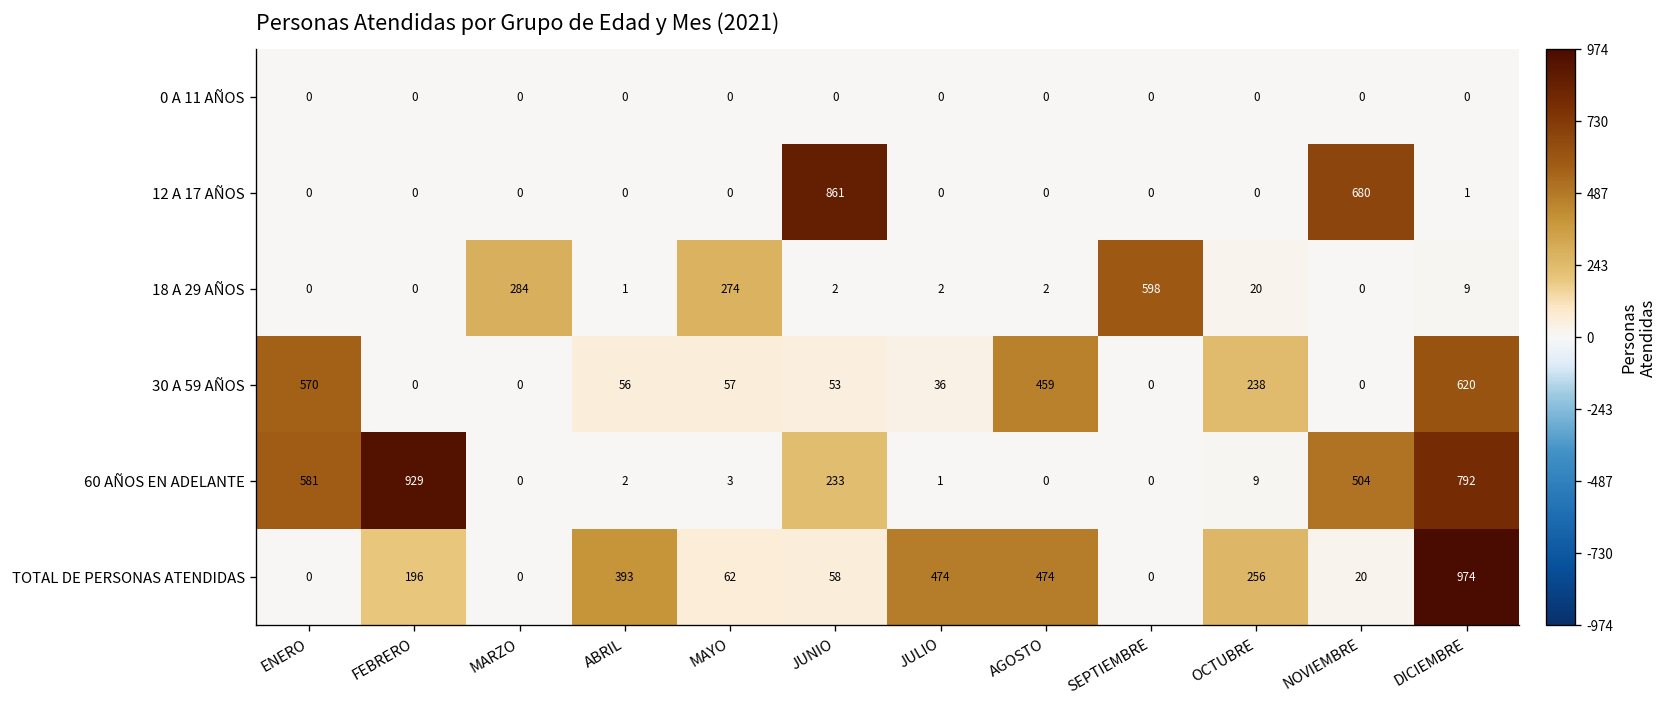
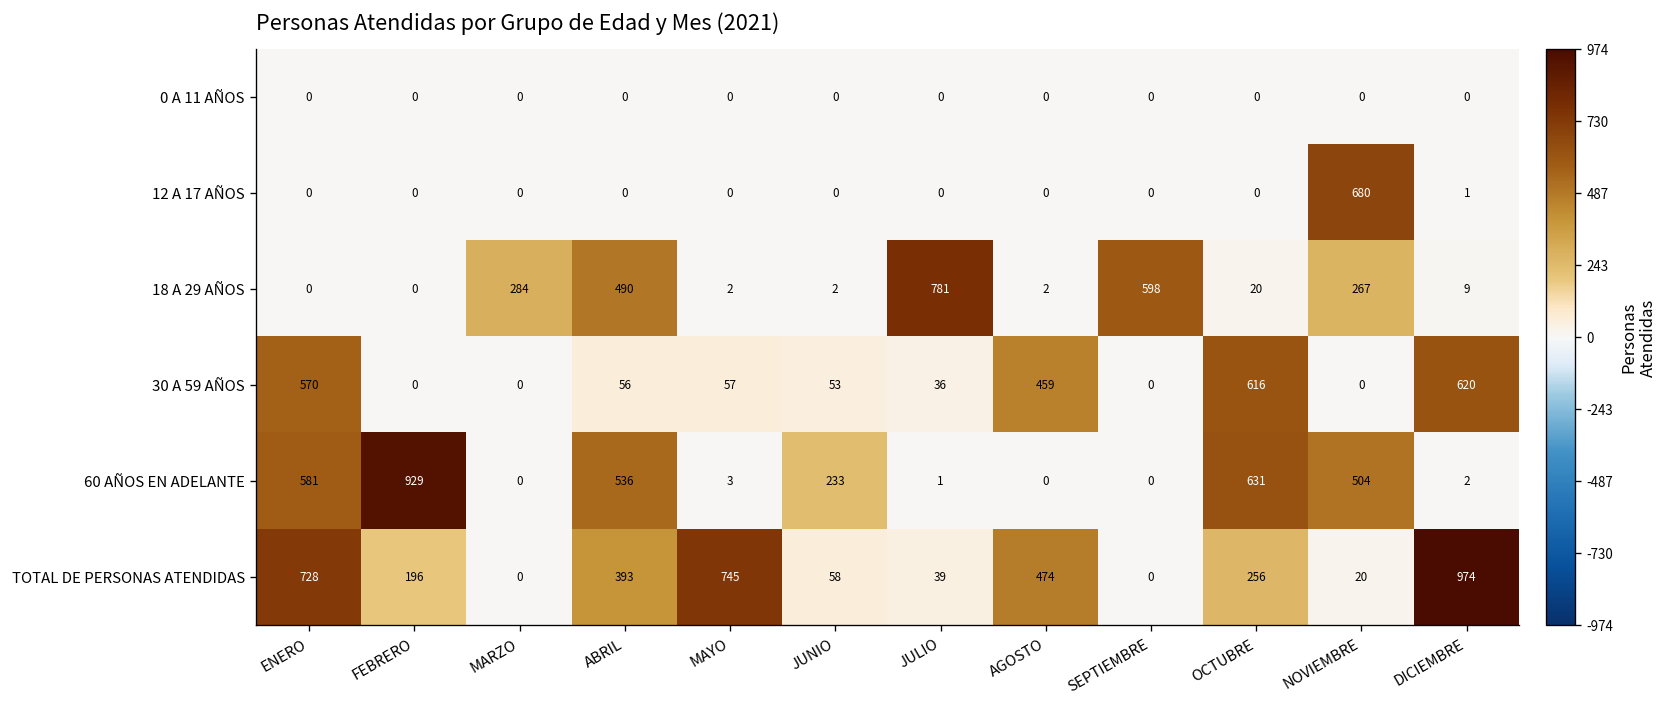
  {
    "0 A 11 AÑOS": {
      "ENERO": 0,
      "FEBRERO": 0,
      "MARZO": 0,
      "ABRIL": 0,
      "MAYO": 0,
      "JUNIO": 0,
      "JULIO": 0,
      "AGOSTO": 0,
      "SEPTIEMBRE": 0,
      "OCTUBRE": 0,
      "NOVIEMBRE": 0,
      "DICIEMBRE": 0
    },
    "12 A 17 AÑOS": {
      "ENERO": 0,
      "FEBRERO": 0,
      "MARZO": 0,
      "ABRIL": 0,
      "MAYO": 0,
-     "JUNIO": 861,
+     "JUNIO": 0,
      "JULIO": 0,
      "AGOSTO": 0,
      "SEPTIEMBRE": 0,
      "OCTUBRE": 0,
      "NOVIEMBRE": 680,
      "DICIEMBRE": 1
    },
    "18 A 29 AÑOS": {
      "ENERO": 0,
      "FEBRERO": 0,
      "MARZO": 284,
-     "ABRIL": 1,
-     "MAYO": 274,
+     "ABRIL": 490,
+     "MAYO": 2,
      "JUNIO": 2,
-     "JULIO": 2,
+     "JULIO": 781,
      "AGOSTO": 2,
      "SEPTIEMBRE": 598,
      "OCTUBRE": 20,
-     "NOVIEMBRE": 0,
+     "NOVIEMBRE": 267,
      "DICIEMBRE": 9
    },
    "30 A 59 AÑOS": {
      "ENERO": 570,
      "FEBRERO": 0,
      "MARZO": 0,
      "ABRIL": 56,
      "MAYO": 57,
      "JUNIO": 53,
      "JULIO": 36,
      "AGOSTO": 459,
      "SEPTIEMBRE": 0,
-     "OCTUBRE": 238,
+     "OCTUBRE": 616,
      "NOVIEMBRE": 0,
      "DICIEMBRE": 620
    },
    "60 AÑOS EN ADELANTE": {
      "ENERO": 581,
      "FEBRERO": 929,
      "MARZO": 0,
-     "ABRIL": 2,
+     "ABRIL": 536,
      "MAYO": 3,
      "JUNIO": 233,
      "JULIO": 1,
      "AGOSTO": 0,
      "SEPTIEMBRE": 0,
-     "OCTUBRE": 9,
+     "OCTUBRE": 631,
      "NOVIEMBRE": 504,
-     "DICIEMBRE": 792
+     "DICIEMBRE": 2
    },
    "TOTAL DE PERSONAS ATENDIDAS": {
-     "ENERO": 0,
+     "ENERO": 728,
      "FEBRERO": 196,
      "MARZO": 0,
      "ABRIL": 393,
-     "MAYO": 62,
+     "MAYO": 745,
      "JUNIO": 58,
-     "JULIO": 474,
+     "JULIO": 39,
      "AGOSTO": 474,
      "SEPTIEMBRE": 0,
      "OCTUBRE": 256,
      "NOVIEMBRE": 20,
      "DICIEMBRE": 974
    }
  }
